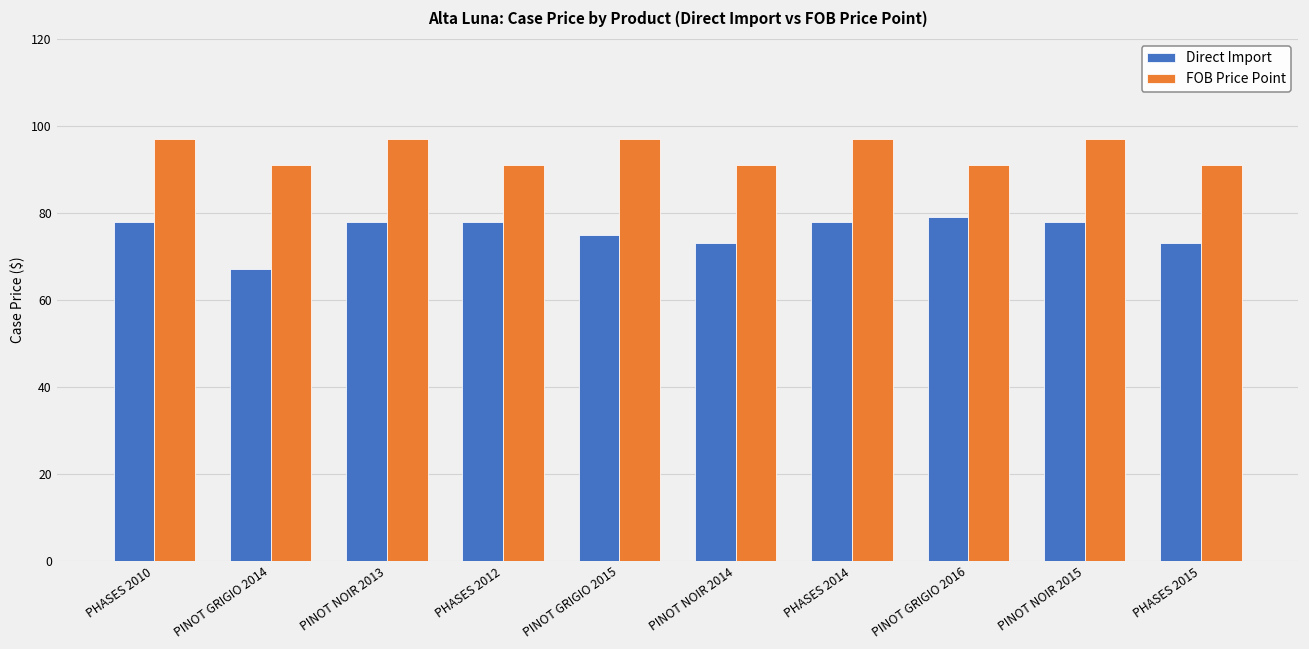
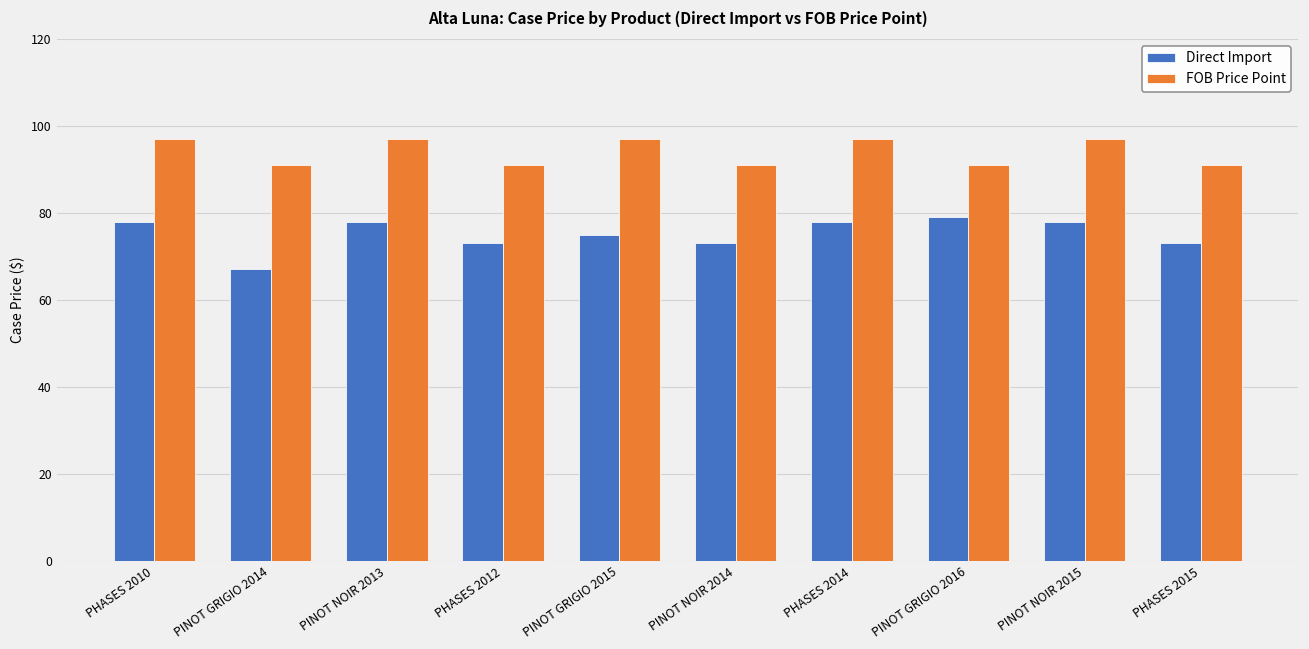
  {
    "Direct Import": {
      "PHASES 2010": 78,
      "PINOT GRIGIO 2014": 67,
      "PINOT NOIR 2013": 78,
-     "PHASES 2012": 78,
+     "PHASES 2012": 73,
      "PINOT GRIGIO 2015": 75,
      "PINOT NOIR 2014": 73,
      "PHASES 2014": 78,
      "PINOT GRIGIO 2016": 79,
      "PINOT NOIR 2015": 78,
      "PHASES 2015": 73
    },
    "FOB Price Point": {
      "PHASES 2010": 97,
      "PINOT GRIGIO 2014": 91,
      "PINOT NOIR 2013": 97,
      "PHASES 2012": 91,
      "PINOT GRIGIO 2015": 97,
      "PINOT NOIR 2014": 91,
      "PHASES 2014": 97,
      "PINOT GRIGIO 2016": 91,
      "PINOT NOIR 2015": 97,
      "PHASES 2015": 91
    }
  }
